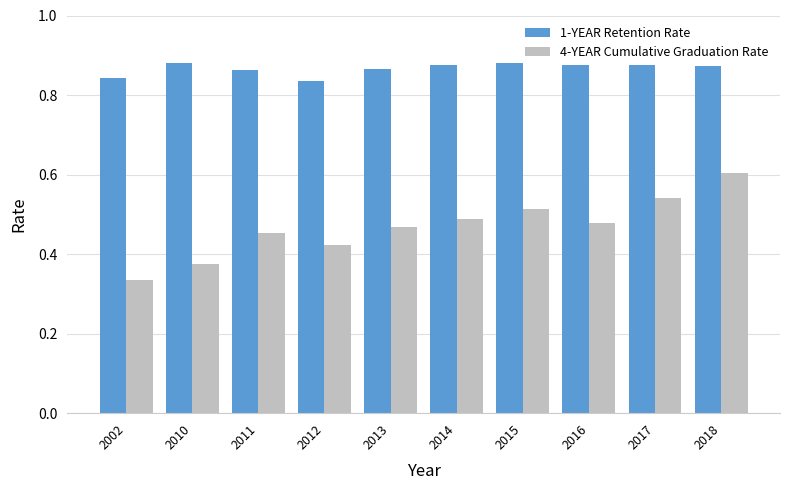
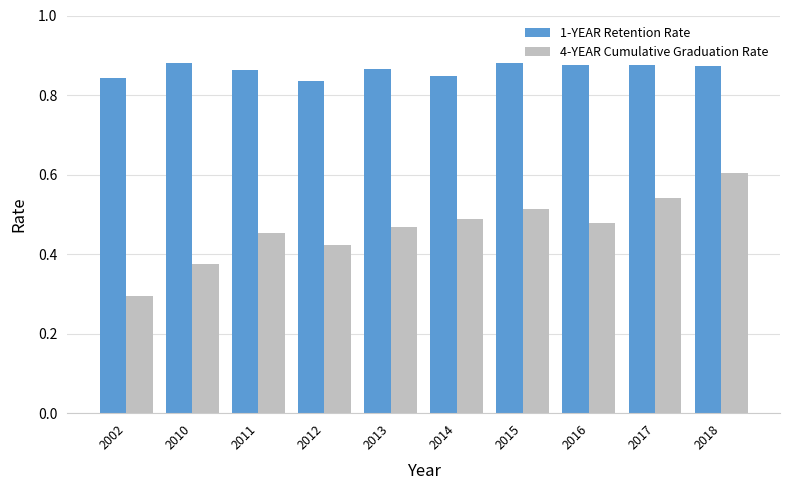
  {
    "1-YEAR Retention Rate": {
      "2002": 0.84,
      "2010": 0.88,
      "2011": 0.86,
      "2012": 0.84,
      "2013": 0.87,
-     "2014": 0.88,
+     "2014": 0.85,
      "2015": 0.88,
      "2016": 0.88,
      "2017": 0.88,
      "2018": 0.87
    },
    "4-YEAR Cumulative Graduation Rate": {
-     "2002": 0.34,
+     "2002": 0.30,
      "2010": 0.38,
      "2011": 0.45,
      "2012": 0.42,
      "2013": 0.47,
      "2014": 0.49,
      "2015": 0.51,
      "2016": 0.48,
      "2017": 0.54,
      "2018": 0.61
    }
  }
